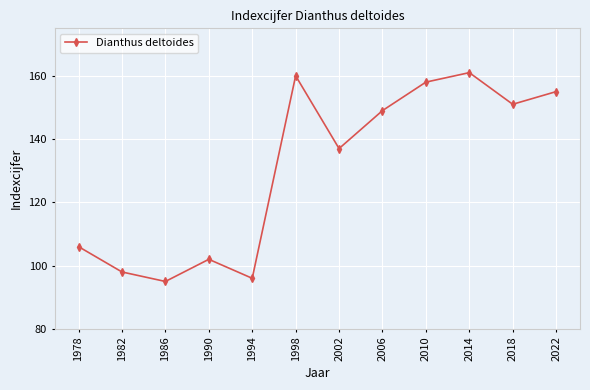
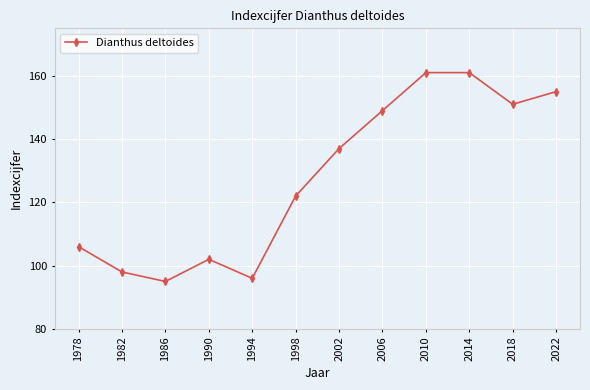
  {
    "1978": 106,
    "1982": 98,
    "1986": 95,
    "1990": 102,
    "1994": 96,
-   "1998": 160,
+   "1998": 122,
    "2002": 137,
    "2006": 149,
-   "2010": 158,
+   "2010": 161,
    "2014": 161,
    "2018": 151,
    "2022": 155
  }
